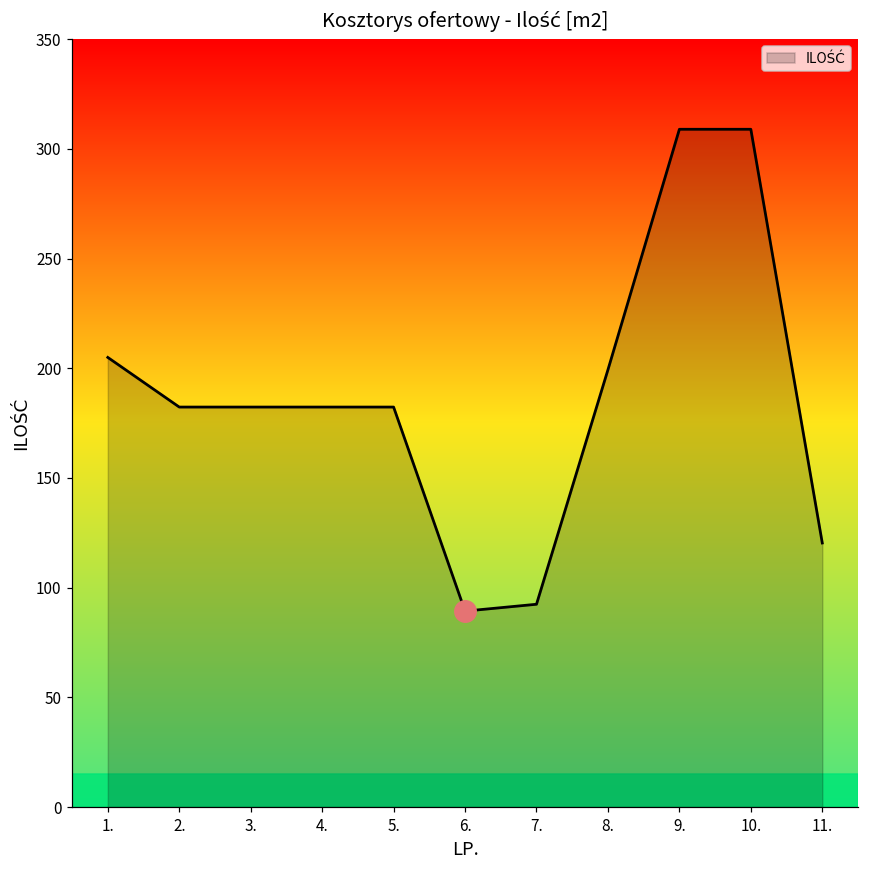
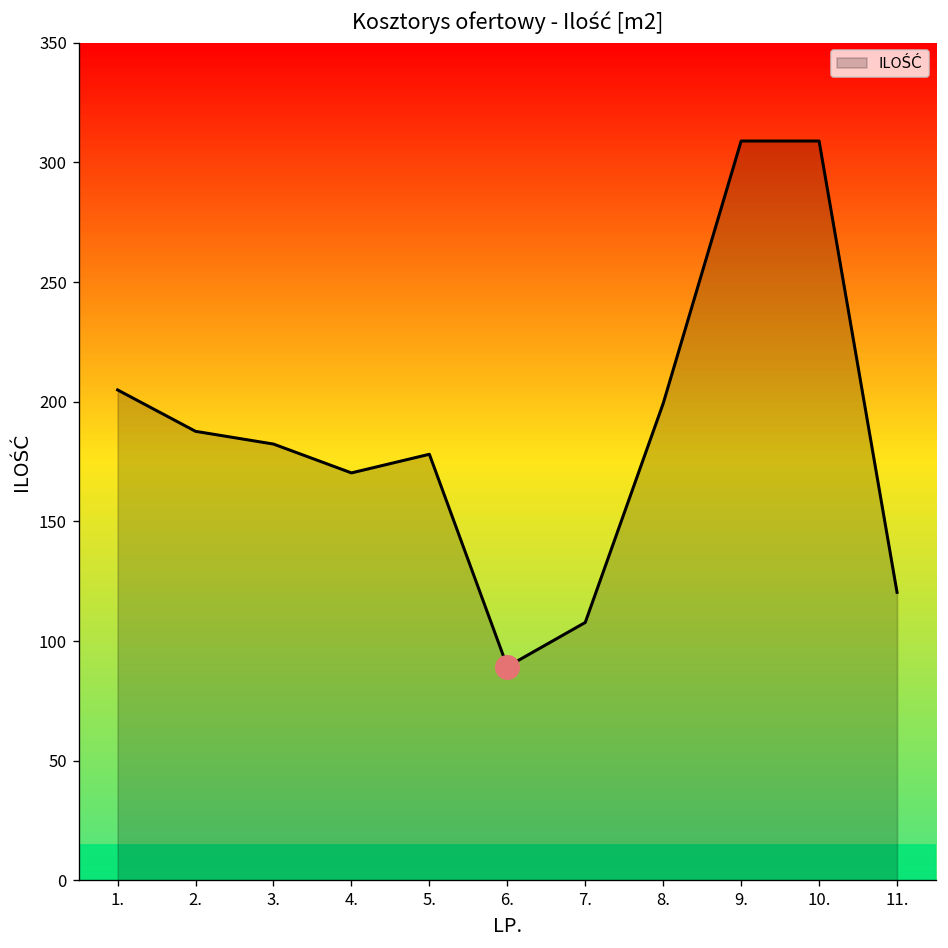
  {
    "ILOŚĆ": {
      "1.": 205,
-     "2.": 182,
+     "2.": 188,
      "3.": 182,
-     "4.": 182,
-     "5.": 182,
-     "7.": 92,
+     "4.": 170,
+     "5.": 178,
+     "7.": 108,
      "8.": 199,
      "9.": 309,
      "10.": 309,
      "11.": 120
    }
  }
